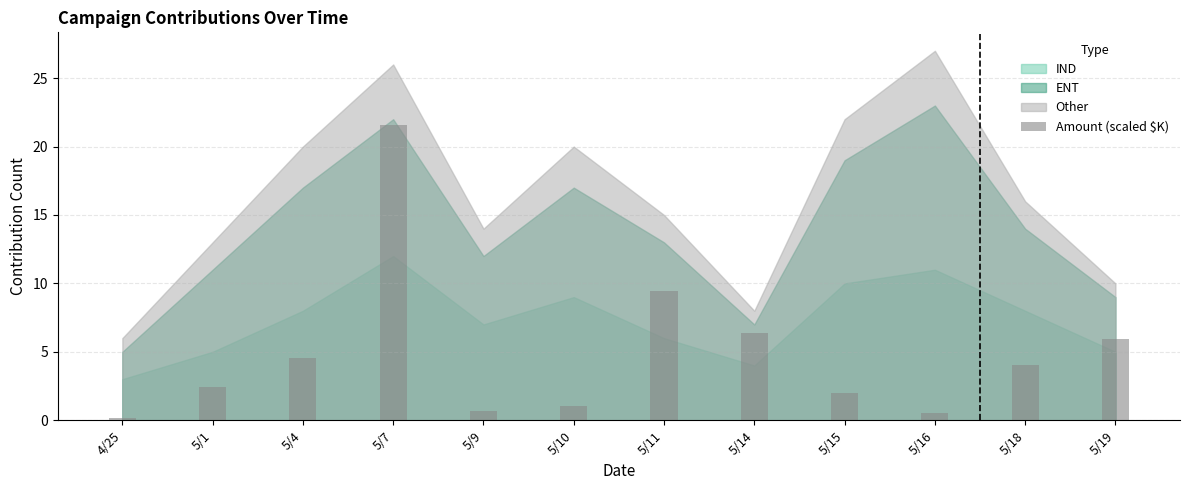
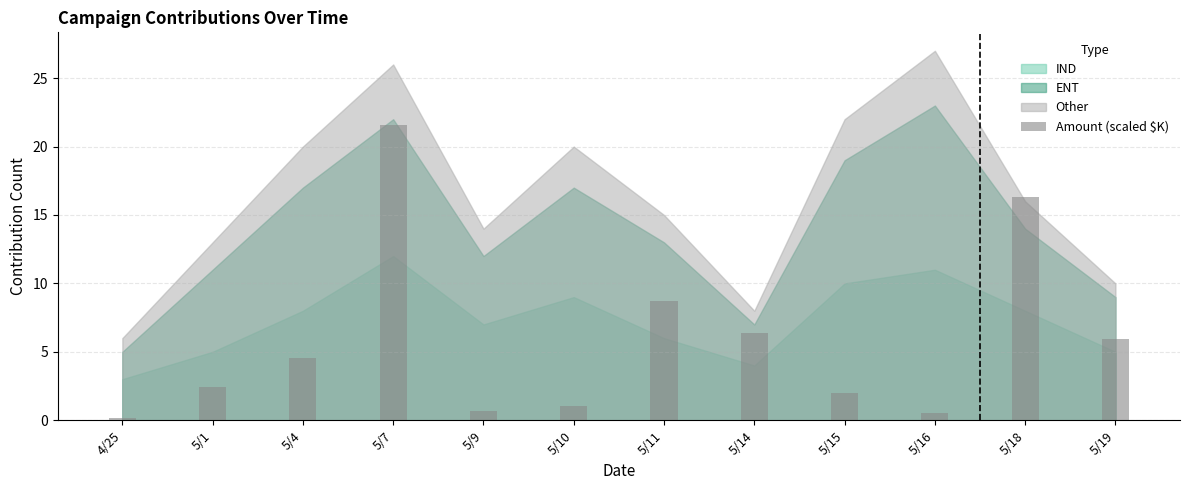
  {
    "Amount (scaled $K)": {
      "5/1": 2.4,
      "5/4": 4.6,
      "5/7": 21.6,
      "5/9": 0.7,
      "5/10": 1.0,
-     "5/11": 9.4,
+     "5/11": 8.7,
      "5/14": 6.4,
      "5/15": 2.0,
      "5/16": 0.5,
-     "5/18": 4.0,
+     "5/18": 16.3,
      "5/19": 5.9
    },
    "ENT": {
      "4/25": 5.0,
      "5/1": 11.0,
      "5/4": 17.0,
      "5/7": 22.0,
      "5/9": 12.0,
      "5/10": 17.0,
      "5/11": 13.0,
      "5/14": 7.0,
      "5/15": 19.0,
      "5/16": 23.0,
      "5/18": 14.0,
      "5/19": 9.0
    }
  }
